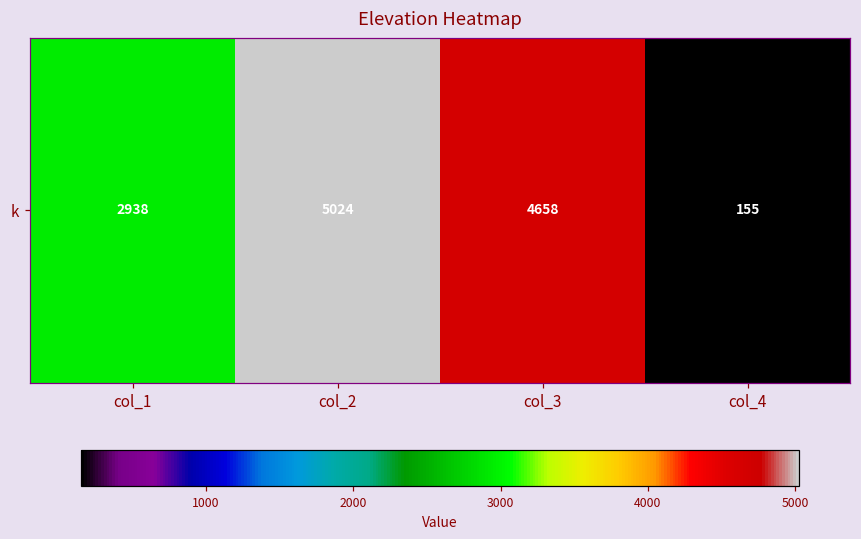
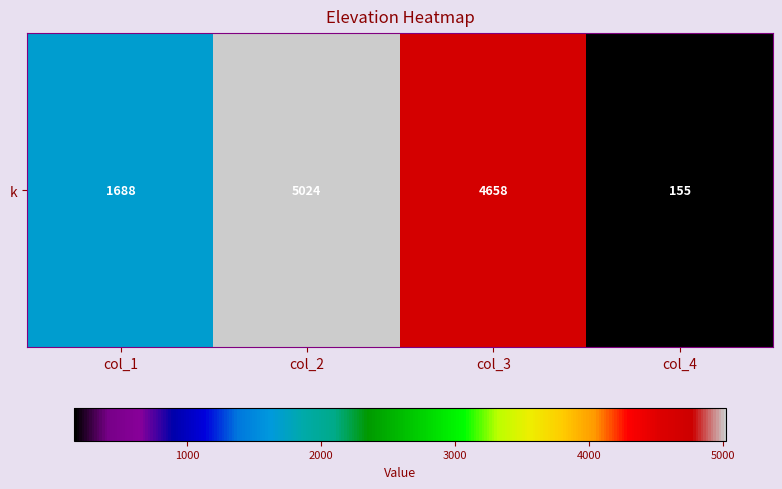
  {
    "k": {
-     "col_1": 2938,
+     "col_1": 1688,
      "col_2": 5024,
      "col_3": 4658,
      "col_4": 155
    }
  }
